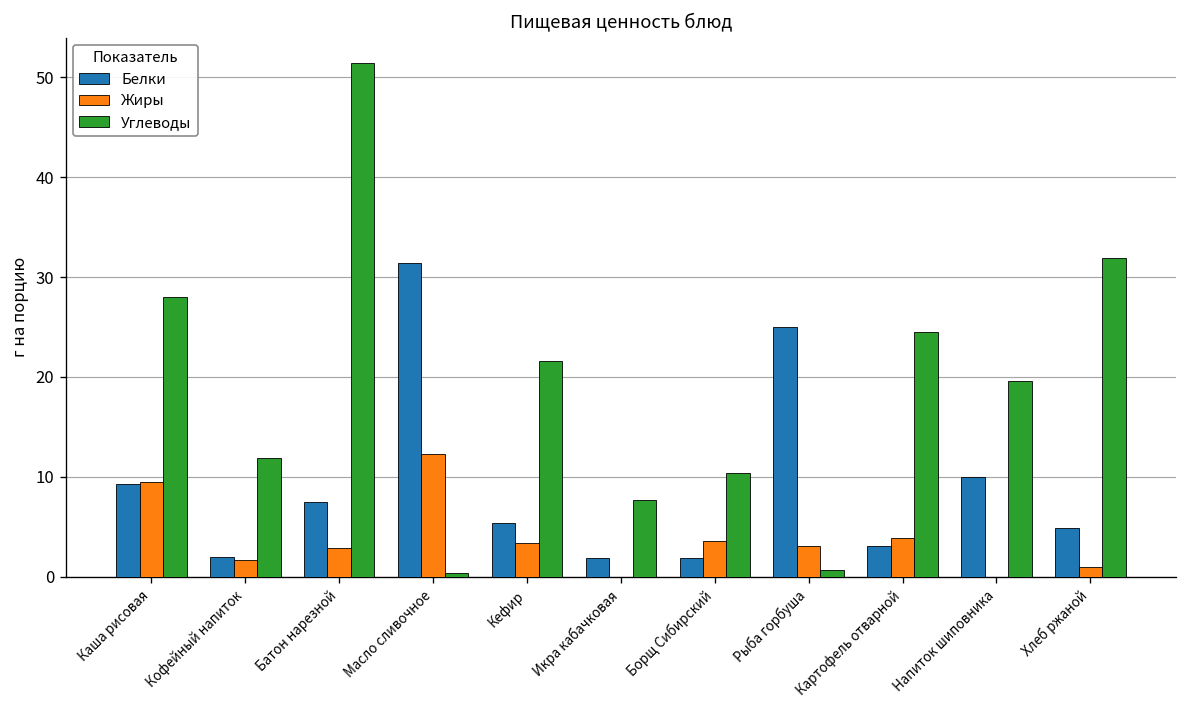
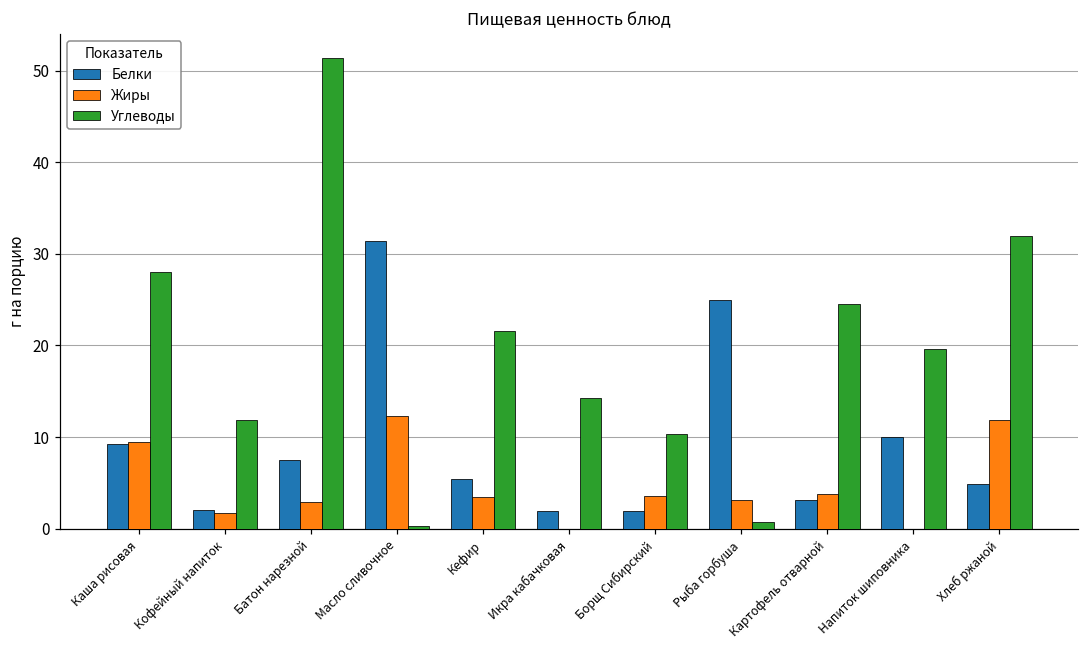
  {
    "Белки": {
      "Каша рисовая": 9,
      "Кофейный напиток": 2,
      "Батон нарезной": 8,
      "Масло сливочное": 31,
      "Кефир": 5,
      "Икра кабачковая": 2,
      "Борщ Сибирский": 2,
      "Рыба горбуша": 25,
      "Картофель отварной": 3,
      "Напиток шиповника": 10,
      "Хлеб ржаной": 5
    },
    "Жиры": {
      "Каша рисовая": 9,
      "Кофейный напиток": 2,
      "Батон нарезной": 3,
      "Масло сливочное": 12,
      "Кефир": 3,
      "Икра кабачковая": 0,
      "Борщ Сибирский": 4,
      "Рыба горбуша": 3,
      "Картофель отварной": 4,
      "Напиток шиповника": 0,
-     "Хлеб ржаной": 1
+     "Хлеб ржаной": 12
    },
    "Углеводы": {
      "Каша рисовая": 28,
      "Кофейный напиток": 12,
      "Батон нарезной": 51,
      "Масло сливочное": 0,
      "Кефир": 22,
-     "Икра кабачковая": 8,
+     "Икра кабачковая": 14,
      "Борщ Сибирский": 10,
      "Рыба горбуша": 1,
      "Картофель отварной": 25,
      "Напиток шиповника": 20,
      "Хлеб ржаной": 32
    }
  }
